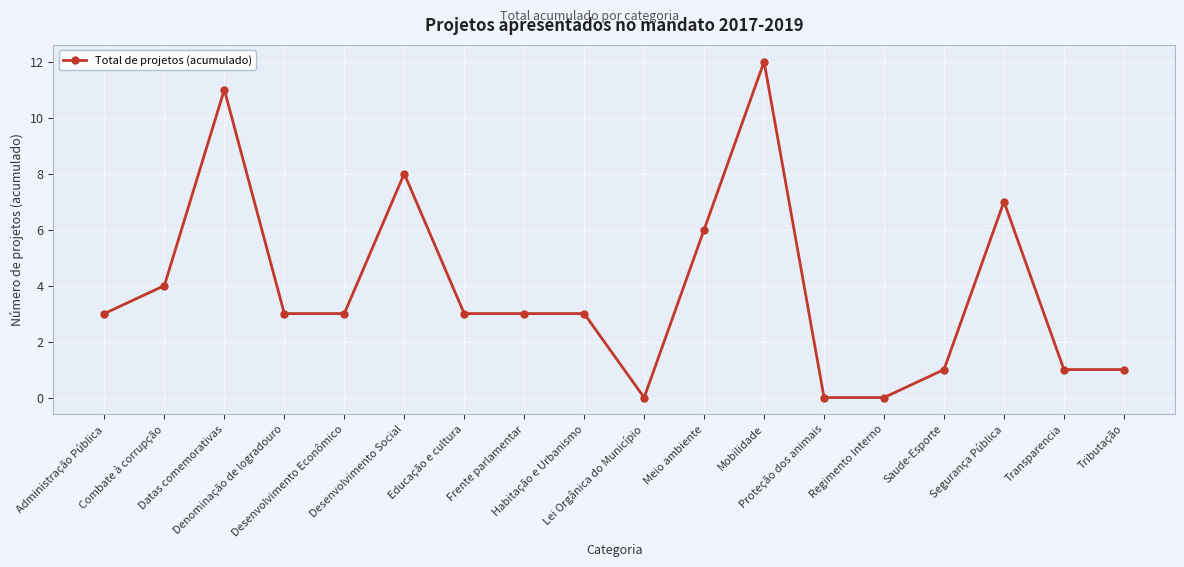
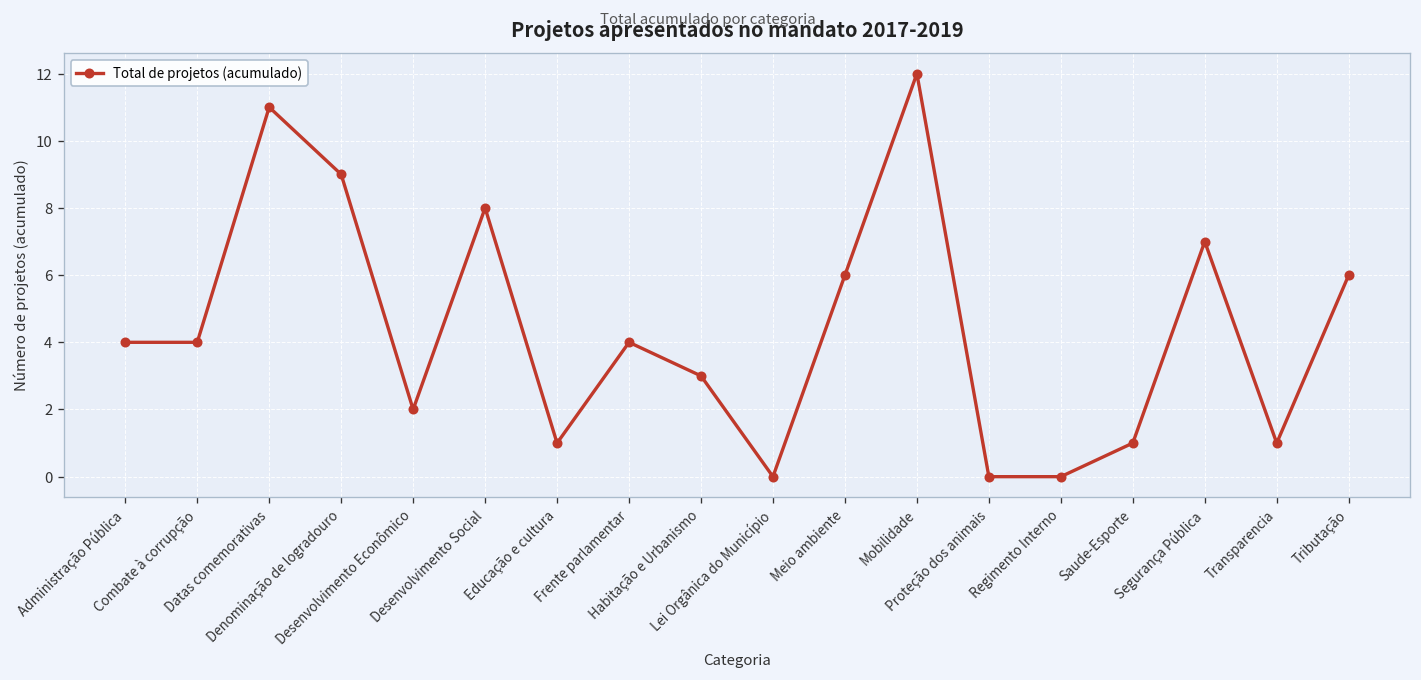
  {
-   "Administração Pública": 3,
+   "Administração Pública": 4,
    "Combate à corrupção": 4,
    "Datas comemorativas": 11,
-   "Denominação de logradouro": 3,
-   "Desenvolvimento Econômico": 3,
+   "Denominação de logradouro": 9,
+   "Desenvolvimento Econômico": 2,
    "Desenvolvimento Social": 8,
-   "Educação e cultura": 3,
-   "Frente parlamentar": 3,
+   "Educação e cultura": 1,
+   "Frente parlamentar": 4,
    "Habitação e Urbanismo": 3,
    "Lei Orgânica do Município": 0,
    "Meio ambiente": 6,
    "Mobilidade": 12,
    "Proteção dos animais": 0,
    "Regimento Interno": 0,
    "Saude-Esporte": 1,
    "Segurança Pública": 7,
    "Transparencia": 1,
-   "Tributação": 1
+   "Tributação": 6
  }
